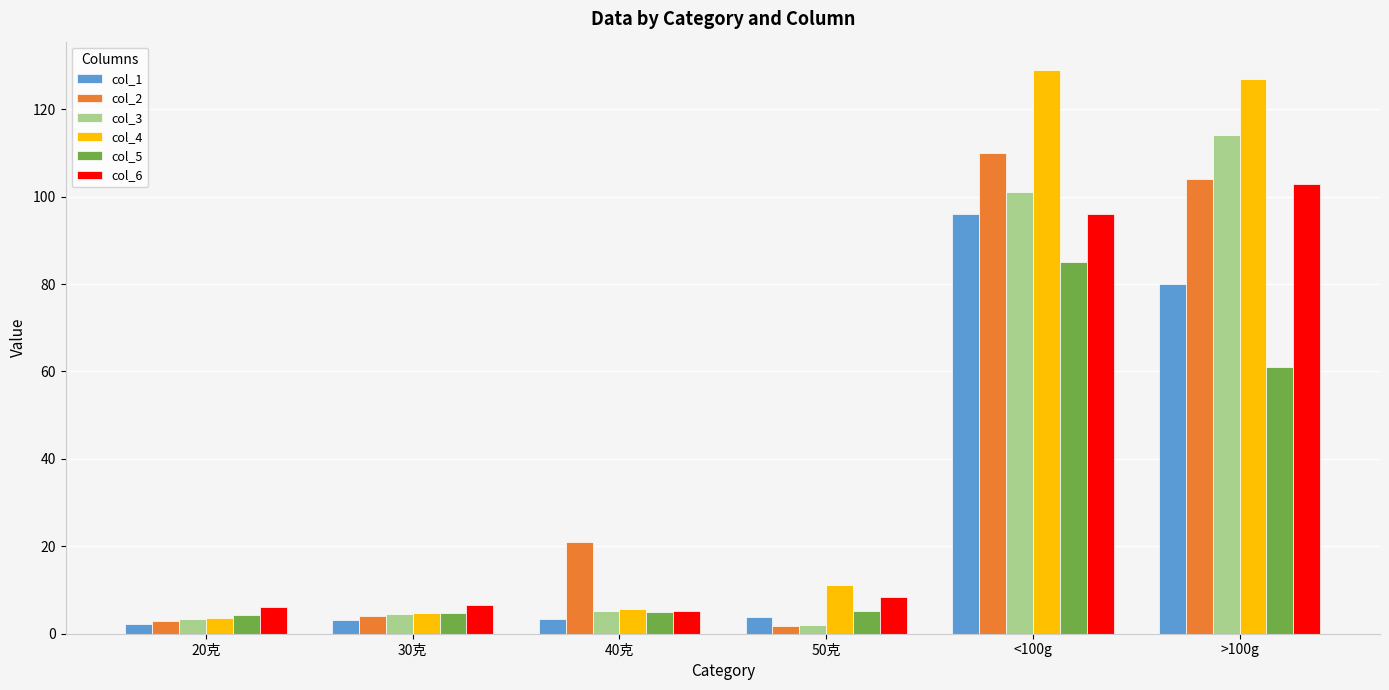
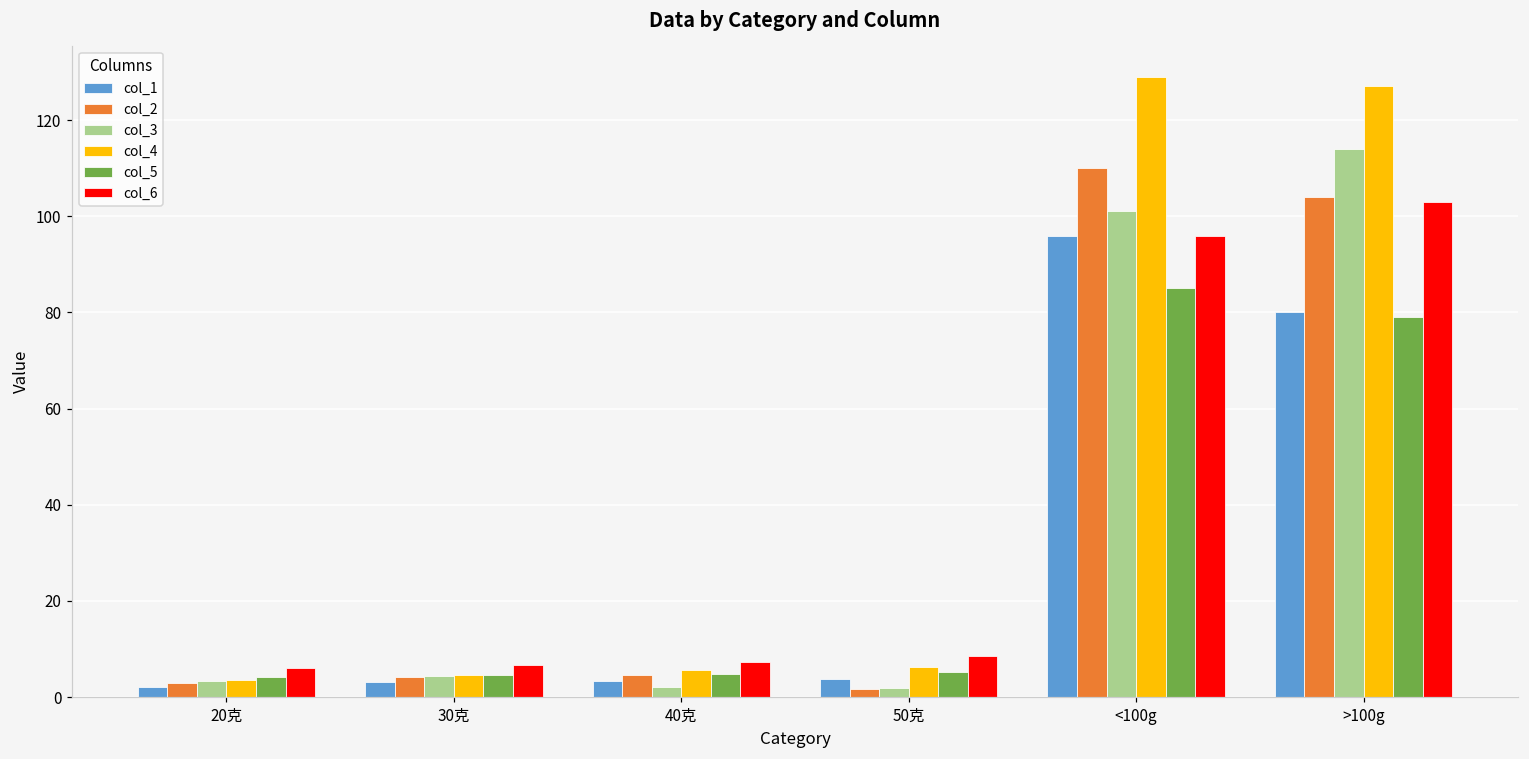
  {
    "col_1": {
      "20克": 2,
      "30克": 3,
      "40克": 3,
      "50克": 4,
      "<100g": 96,
      ">100g": 80
    },
    "col_2": {
      "20克": 3,
      "30克": 4,
-     "40克": 21,
+     "40克": 5,
      "50克": 2,
      "<100g": 110,
      ">100g": 104
    },
    "col_3": {
      "20克": 3,
      "30克": 4,
-     "40克": 5,
+     "40克": 2,
      "50克": 2,
      "<100g": 101,
      ">100g": 114
    },
    "col_4": {
      "20克": 4,
      "30克": 5,
      "40克": 6,
-     "50克": 11,
+     "50克": 6,
      "<100g": 129,
      ">100g": 127
    },
    "col_5": {
      "20克": 4,
      "30克": 5,
      "40克": 5,
      "50克": 5,
      "<100g": 85,
-     ">100g": 61
+     ">100g": 79
    },
    "col_6": {
      "20克": 6,
      "30克": 7,
-     "40克": 5,
+     "40克": 7,
      "50克": 8,
      "<100g": 96,
      ">100g": 103
    }
  }
